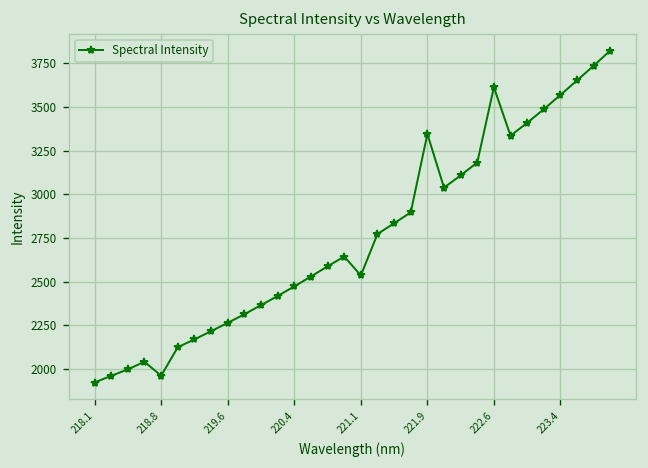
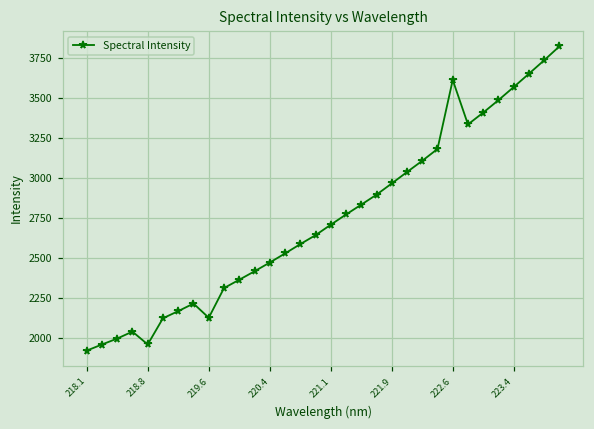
  {
    "218.1": 1920,
    "218.8": 1960,
-   "219.6": 2260,
+   "219.6": 2130,
    "220.4": 2470,
-   "221.1": 2540,
-   "221.9": 3350,
+   "221.1": 2710,
+   "221.9": 2970,
    "222.6": 3610,
    "223.4": 3570
  }
